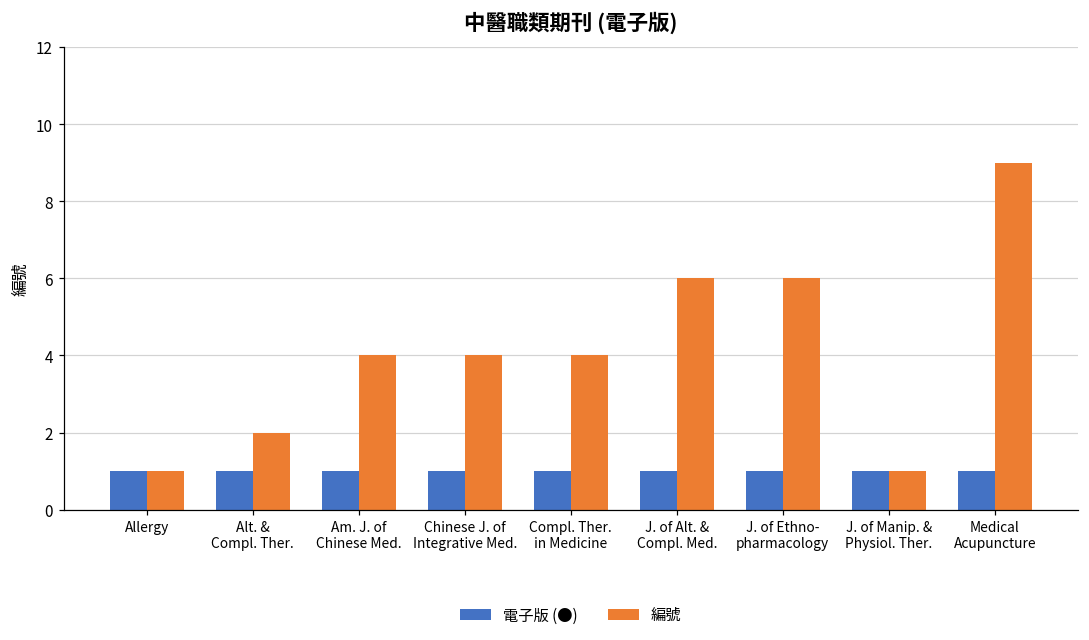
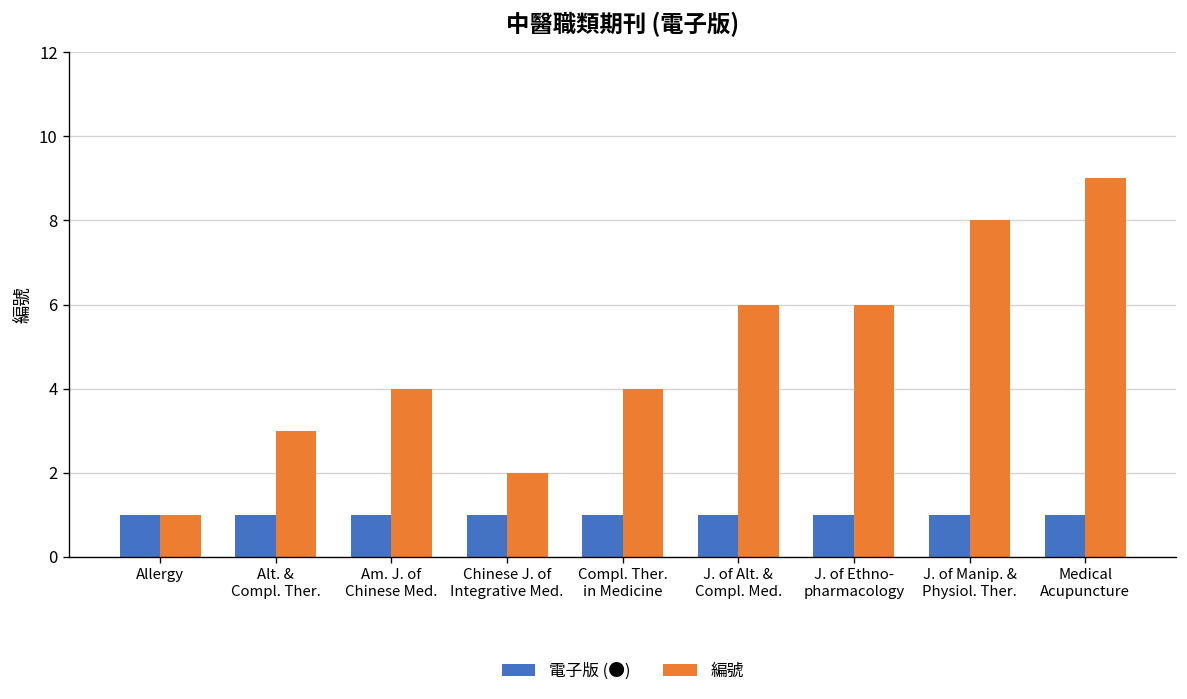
  {
    "電子版 (●)": {
      "Allergy": 1,
      "Alt. & Compl. Ther.": 1,
      "Am. J. of Chinese Med.": 1,
      "Chinese J. of Integrative Med.": 1,
      "Compl. Ther. in Medicine": 1,
      "J. of Alt. & Compl. Med.": 1,
      "J. of Ethno- pharmacology": 1,
      "J. of Manip. & Physiol. Ther.": 1,
      "Medical Acupuncture": 1
    },
    "編號": {
      "Allergy": 1,
-     "Alt. & Compl. Ther.": 2,
+     "Alt. & Compl. Ther.": 3,
      "Am. J. of Chinese Med.": 4,
-     "Chinese J. of Integrative Med.": 4,
+     "Chinese J. of Integrative Med.": 2,
      "Compl. Ther. in Medicine": 4,
      "J. of Alt. & Compl. Med.": 6,
      "J. of Ethno- pharmacology": 6,
-     "J. of Manip. & Physiol. Ther.": 1,
+     "J. of Manip. & Physiol. Ther.": 8,
      "Medical Acupuncture": 9
    }
  }
